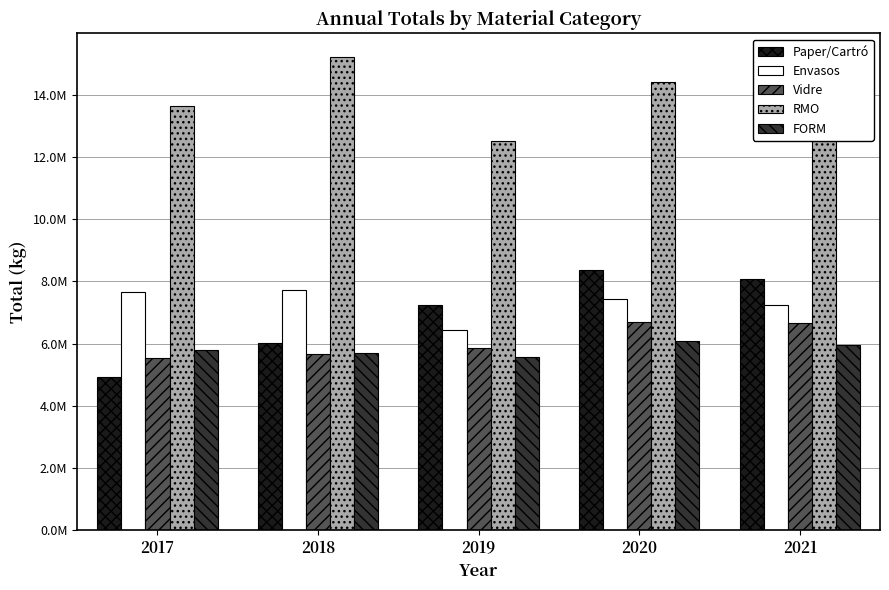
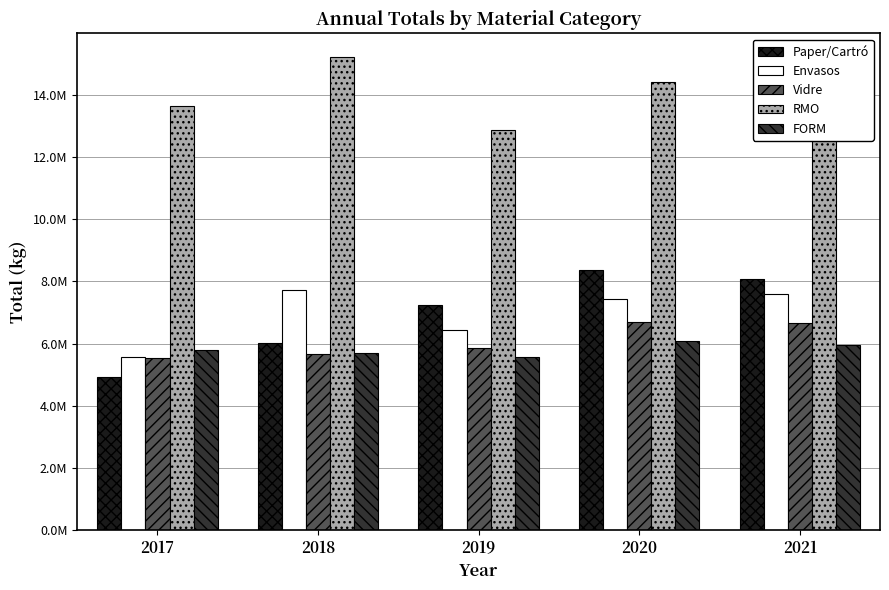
  {
    "Envasos": {
-     "2017": 7700000,
+     "2017": 5600000,
      "2018": 7700000,
      "2019": 6400000,
      "2020": 7400000,
-     "2021": 7200000
+     "2021": 7600000
    },
    "RMO": {
      "2017": 13600000,
      "2018": 15200000,
-     "2019": 12500000,
+     "2019": 12900000,
      "2020": 14400000
    }
  }
